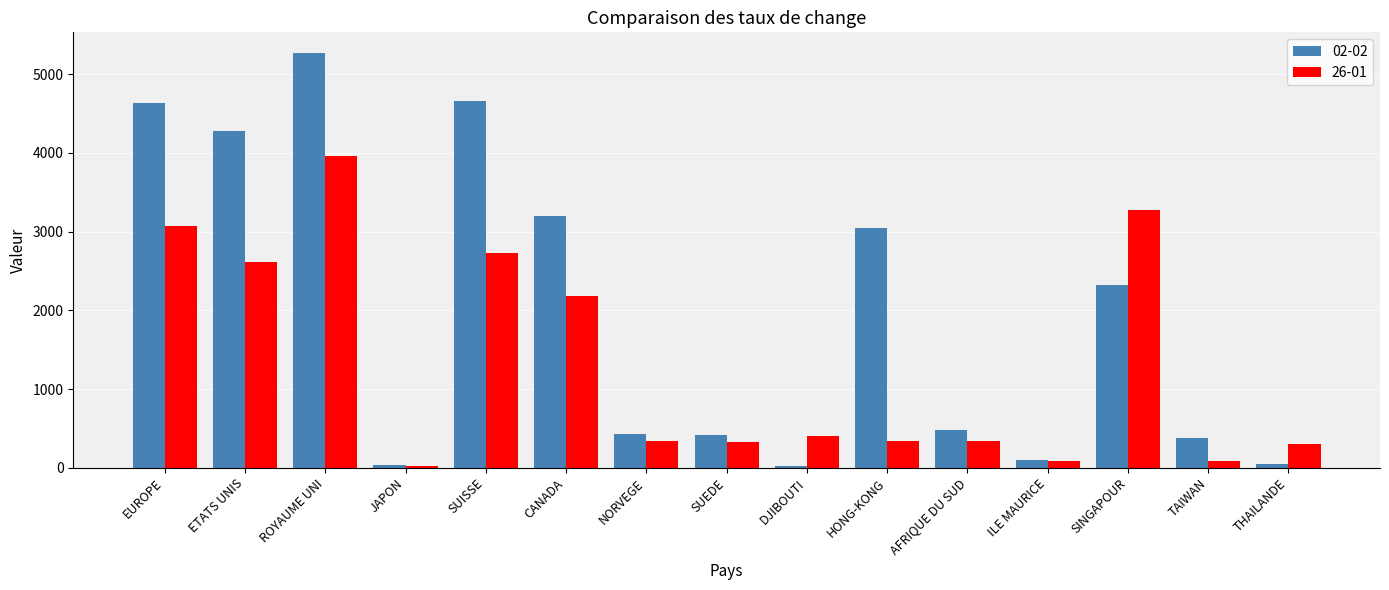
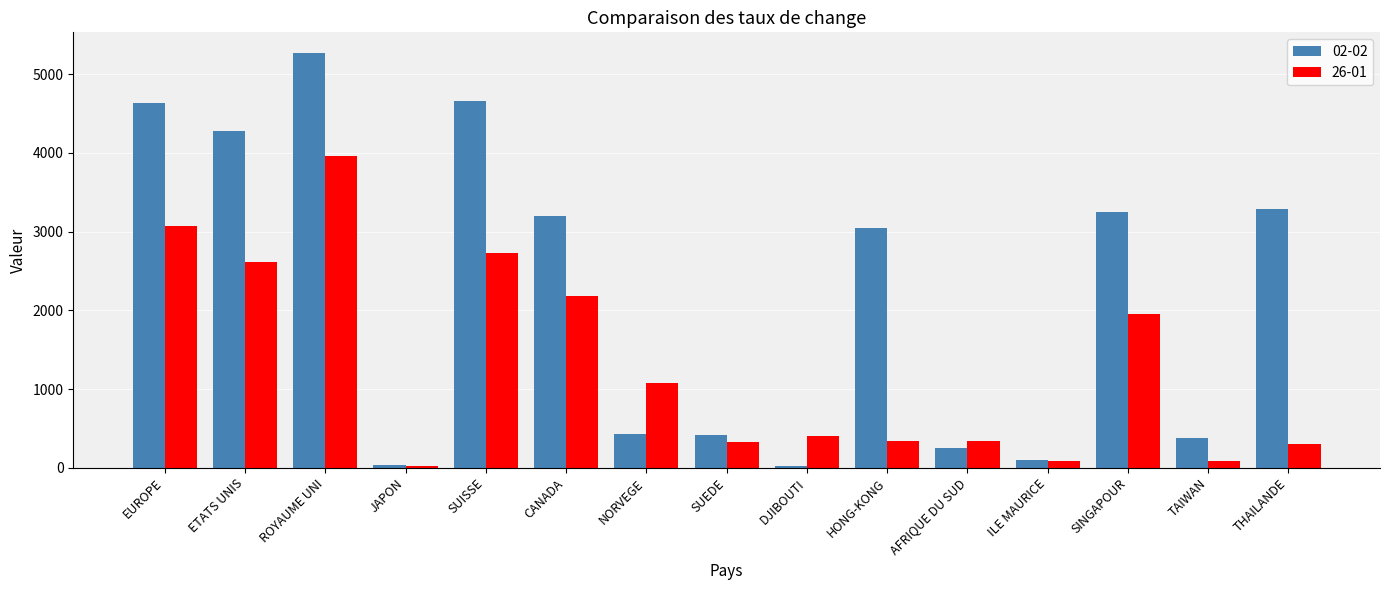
  {
    "02-02": {
      "EUROPE": 4600,
      "ETATS UNIS": 4300,
      "ROYAUME UNI": 5300,
      "JAPON": 0,
      "SUISSE": 4700,
      "CANADA": 3200,
      "NORVEGE": 400,
      "SUEDE": 400,
      "HONG-KONG": 3000,
-     "AFRIQUE DU SUD": 500,
+     "AFRIQUE DU SUD": 200,
      "ILE MAURICE": 100,
-     "SINGAPOUR": 2300,
+     "SINGAPOUR": 3300,
      "TAIWAN": 400,
-     "THAILANDE": 100
+     "THAILANDE": 3300
    },
    "26-01": {
      "EUROPE": 3100,
      "ETATS UNIS": 2600,
      "ROYAUME UNI": 4000,
      "SUISSE": 2700,
      "CANADA": 2200,
-     "NORVEGE": 300,
+     "NORVEGE": 1100,
      "SUEDE": 300,
      "DJIBOUTI": 400,
      "HONG-KONG": 300,
      "AFRIQUE DU SUD": 300,
      "ILE MAURICE": 100,
-     "SINGAPOUR": 3300,
+     "SINGAPOUR": 2000,
      "TAIWAN": 100,
      "THAILANDE": 300
    }
  }
